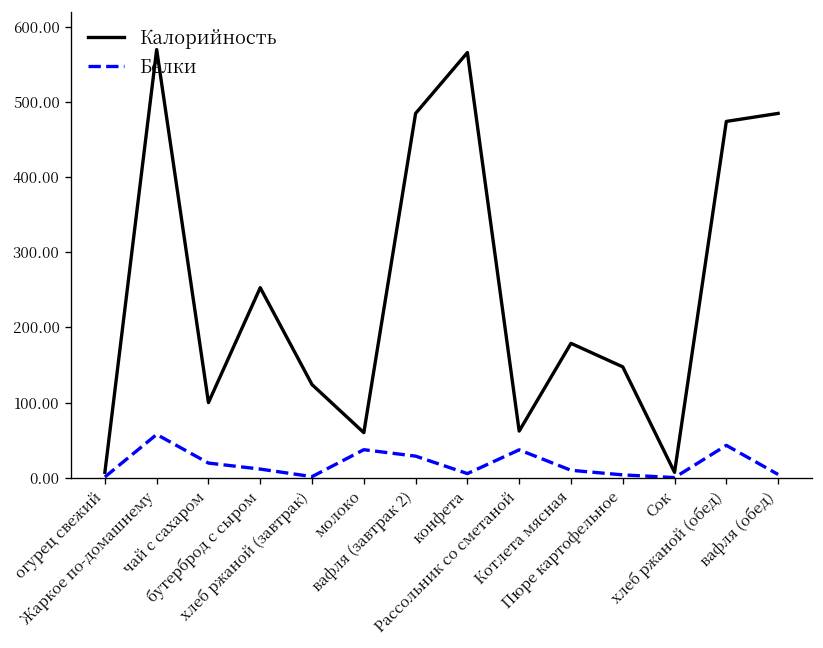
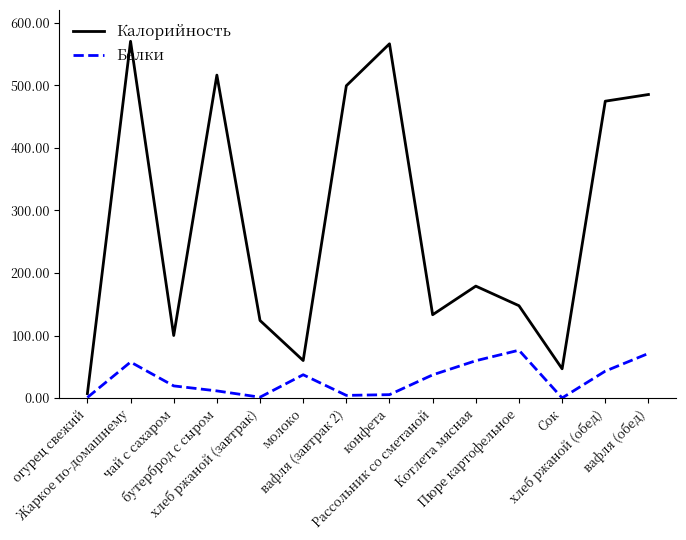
  {
    "Калорийность": {
      "огурец свежий": 10,
      "Жаркое по-домашнему": 570,
      "чай с сахаром": 100,
-     "бутерброд с сыром": 250,
+     "бутерброд с сыром": 520,
      "хлеб ржаной (завтрак)": 120,
      "молоко": 60,
-     "вафля (завтрак 2)": 490,
+     "вафля (завтрак 2)": 500,
      "конфета": 570,
-     "Рассольник со сметаной": 60,
+     "Рассольник со сметаной": 130,
      "Котлета мясная": 180,
      "Пюре картофельное": 150,
-     "Сок": 10,
+     "Сок": 50,
      "хлеб ржаной (обед)": 470,
      "вафля (обед)": 490
    },
    "Белки": {
      "огурец свежий": 0,
      "Жаркое по-домашнему": 60,
      "чай с сахаром": 20,
      "бутерброд с сыром": 10,
      "хлеб ржаной (завтрак)": 0,
      "молоко": 40,
-     "вафля (завтрак 2)": 30,
+     "вафля (завтрак 2)": 0,
      "конфета": 10,
      "Рассольник со сметаной": 40,
-     "Котлета мясная": 10,
-     "Пюре картофельное": 0,
+     "Котлета мясная": 60,
+     "Пюре картофельное": 80,
      "Сок": 0,
      "хлеб ржаной (обед)": 40,
-     "вафля (обед)": 0
+     "вафля (обед)": 70
    }
  }
